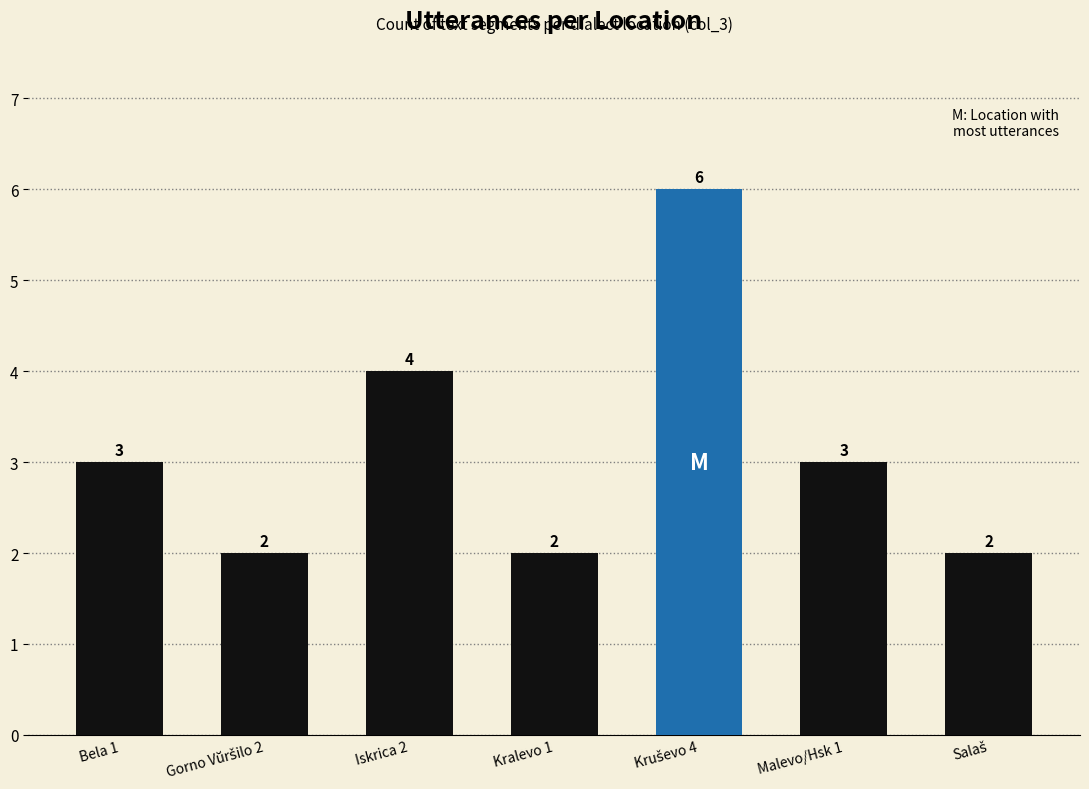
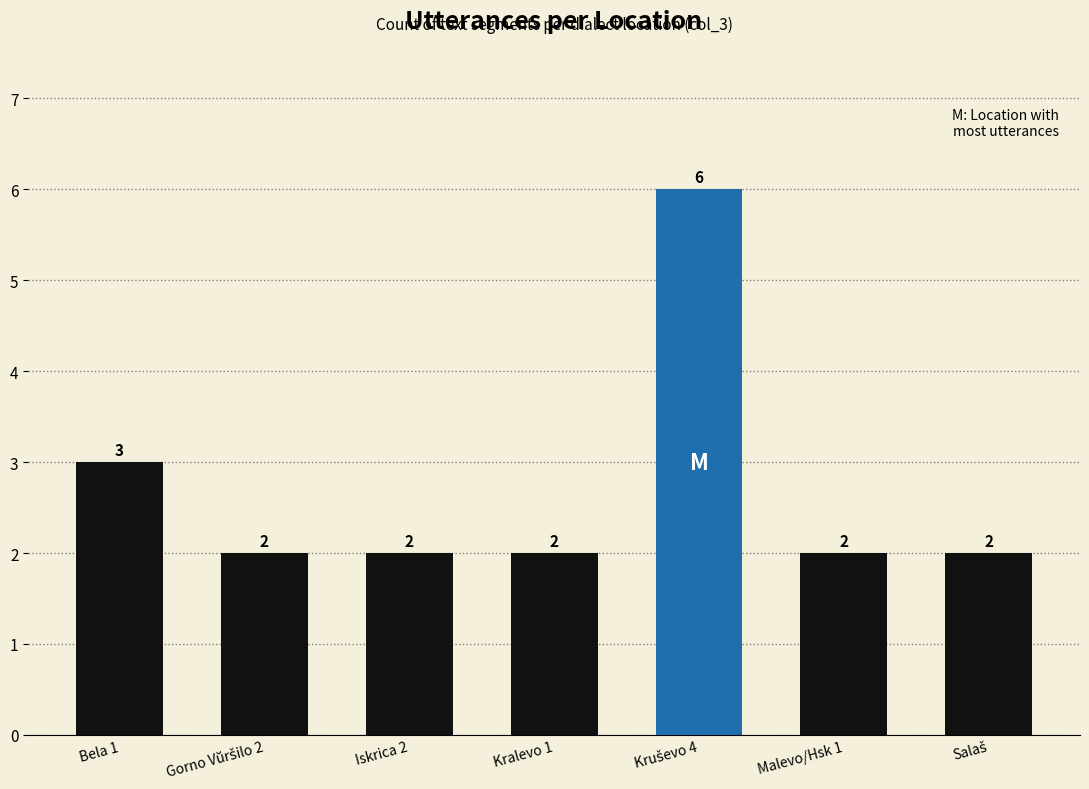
  {
    "Bela 1": 3,
    "Gorno Vŭršilo 2": 2,
-   "Iskrica 2": 4,
+   "Iskrica 2": 2,
    "Kralevo 1": 2,
    "Kruševo 4": 6,
-   "Malevo/Hsk 1": 3,
+   "Malevo/Hsk 1": 2,
    "Salaš": 2
  }
